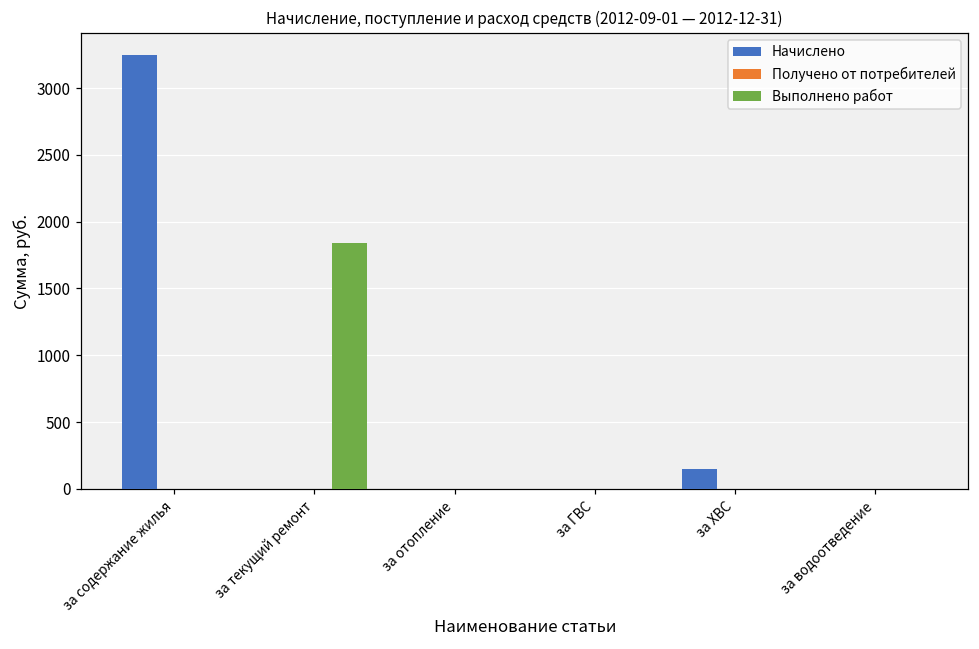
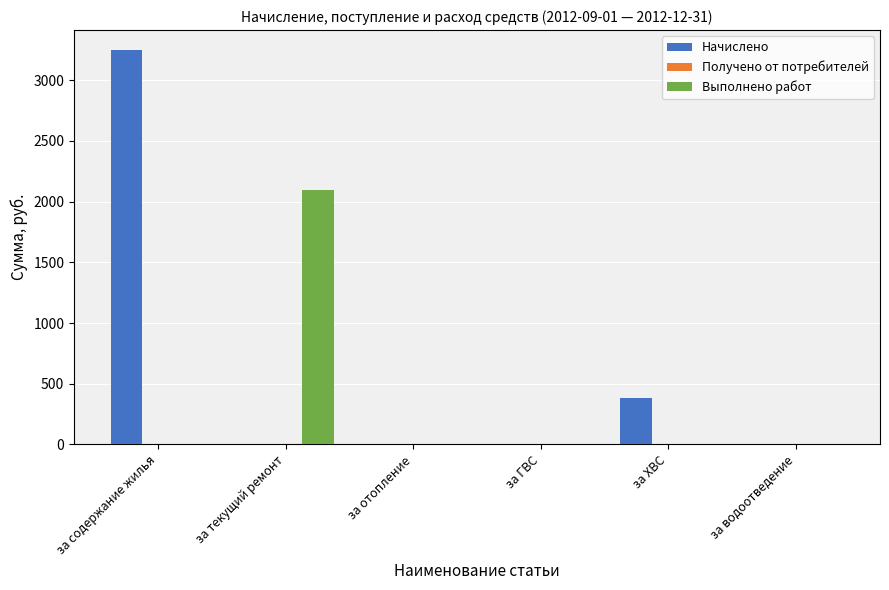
  {
    "Начислено": {
      "за содержание жилья": 3250,
      "за текущий ремонт": 0,
      "за отопление": 0,
      "за ГВС": 0,
-     "за ХВС": 150,
+     "за ХВС": 390,
      "за водоотведение": 0
    },
    "Получено от потребителей": {
      "за содержание жилья": 0,
      "за текущий ремонт": 0,
      "за отопление": 0,
      "за ГВС": 0,
      "за ХВС": 0,
      "за водоотведение": 0
    },
    "Выполнено работ": {
      "за содержание жилья": 0,
-     "за текущий ремонт": 1840,
+     "за текущий ремонт": 2090,
      "за отопление": 0,
      "за ГВС": 0,
      "за ХВС": 0,
      "за водоотведение": 0
    }
  }
